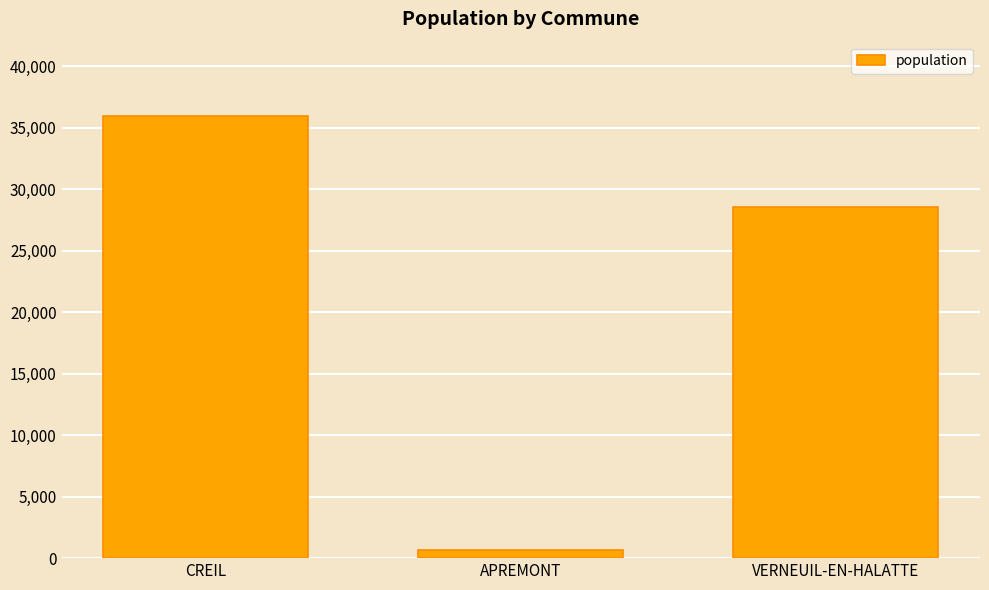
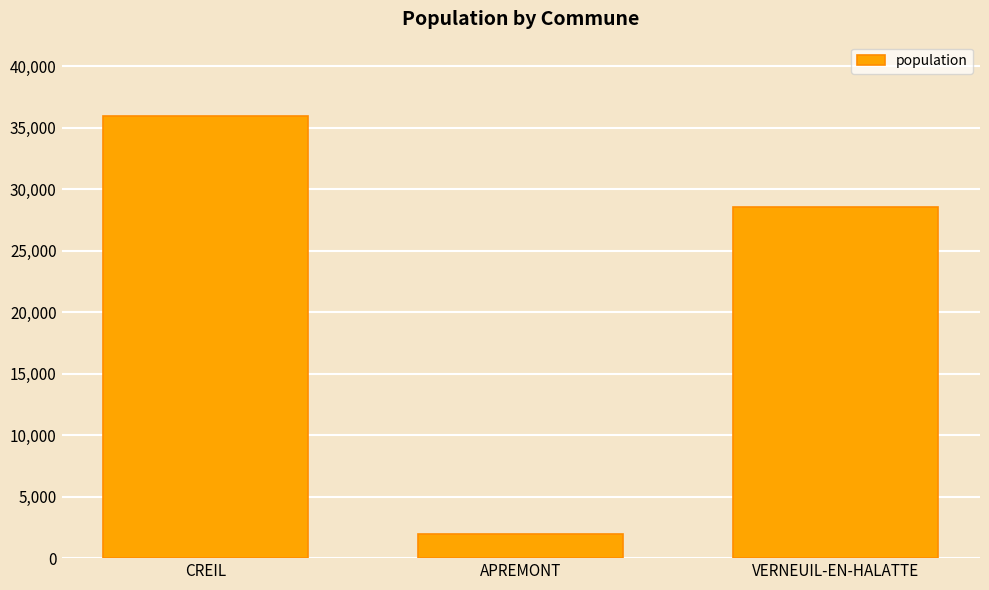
  {
    "CREIL": "36,000",
-   "APREMONT": "700",
+   "APREMONT": "1,900",
    "VERNEUIL-EN-HALATTE": "28,500"
  }
